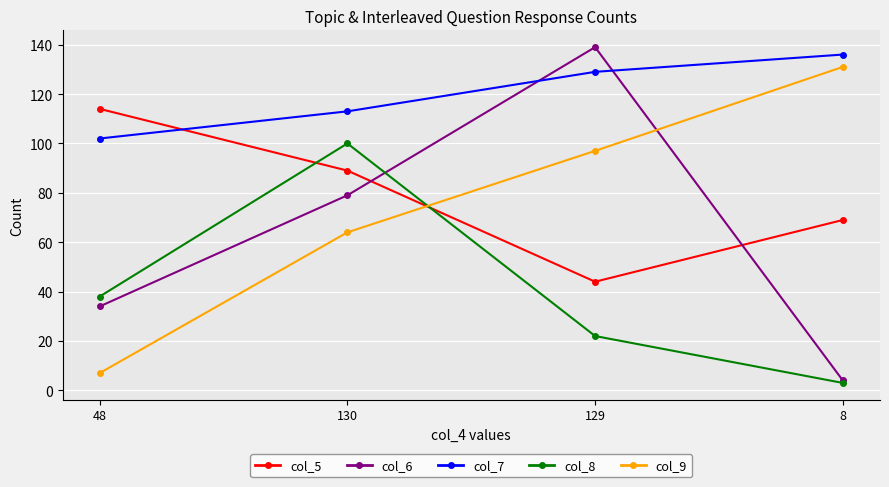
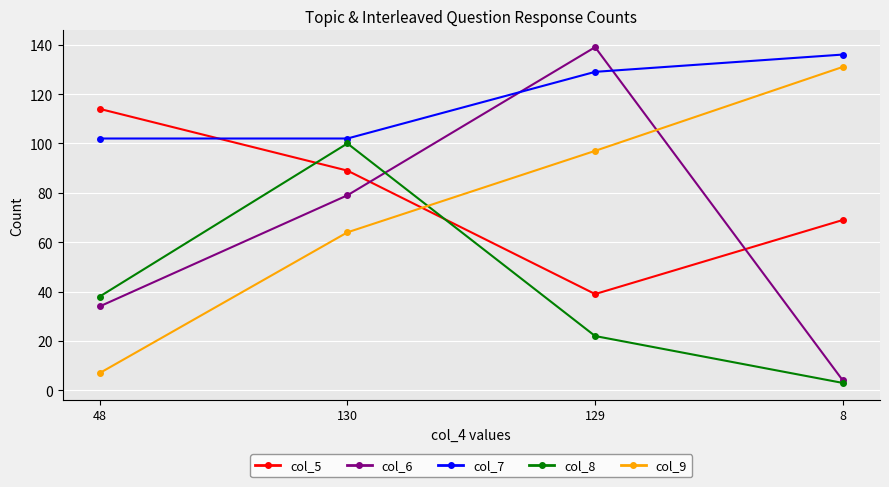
  {
    "col_5": {
      "48": 114,
      "130": 89,
-     "129": 44,
+     "129": 39,
      "8": 69
    },
    "col_6": {
      "48": 34,
      "130": 79,
      "129": 139
    },
    "col_7": {
      "48": 102,
-     "130": 113,
+     "130": 102,
      "129": 129,
      "8": 136
    },
    "col_8": {
      "48": 38,
      "130": 100,
      "129": 22
    },
    "col_9": {
      "48": 7,
      "130": 64,
      "129": 97,
      "8": 131
    }
  }
